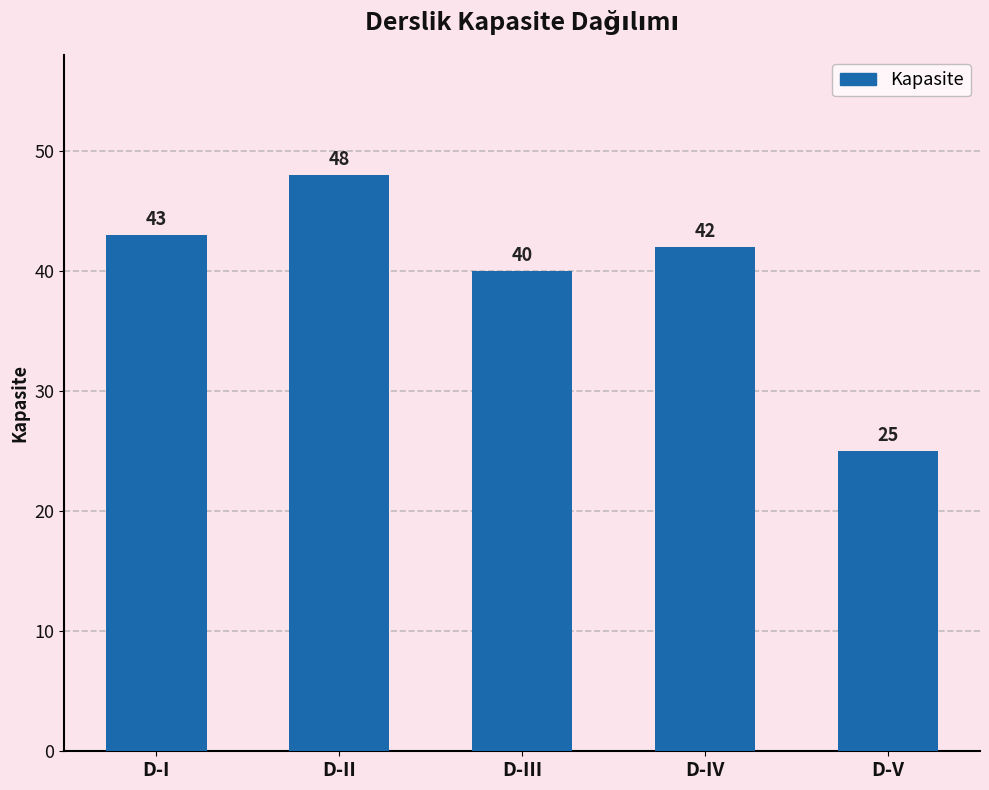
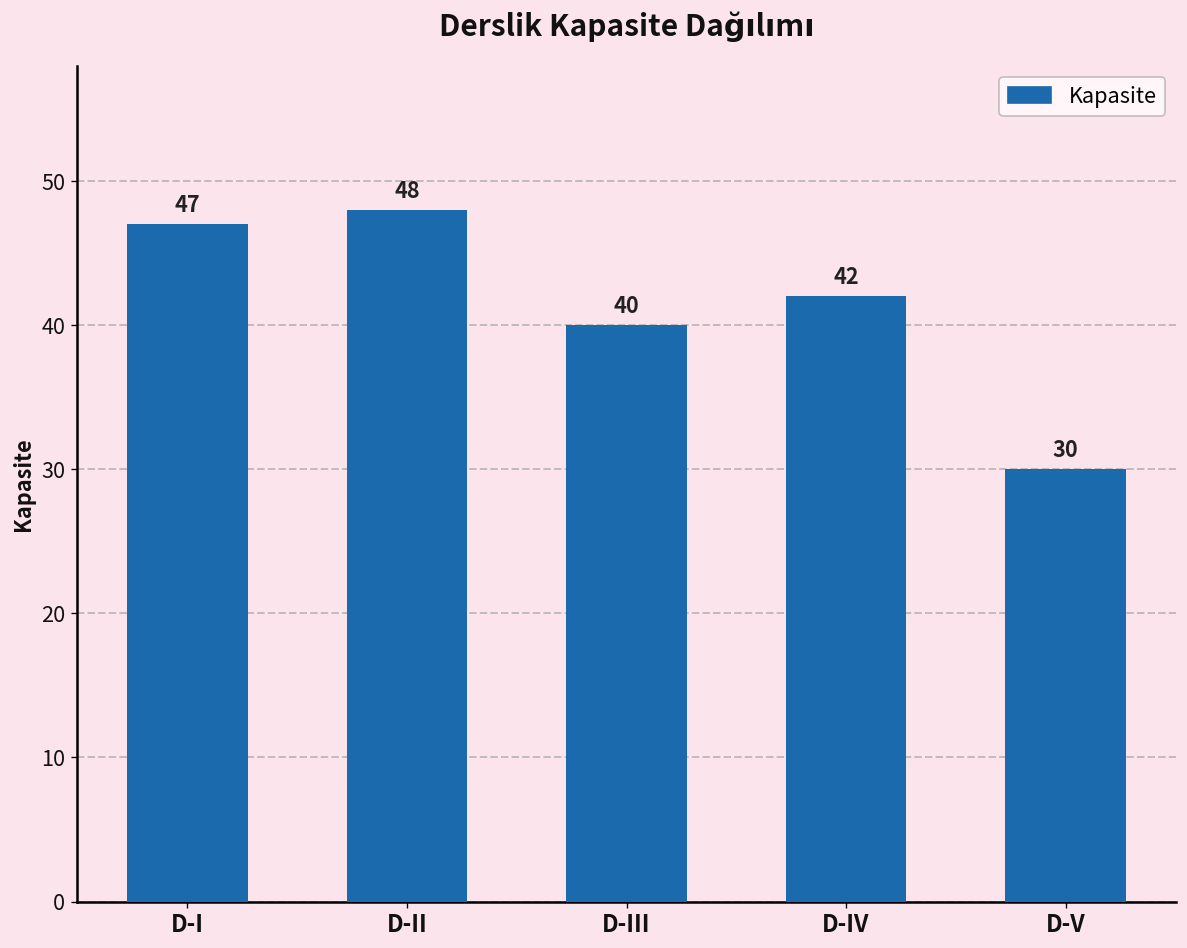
  {
-   "D-I": 43,
+   "D-I": 47,
    "D-II": 48,
    "D-III": 40,
    "D-IV": 42,
-   "D-V": 25
+   "D-V": 30
  }
